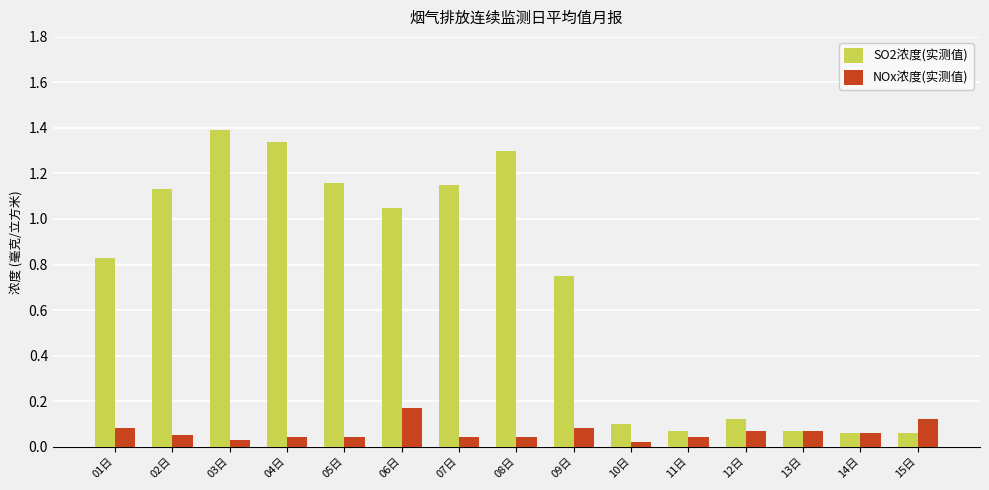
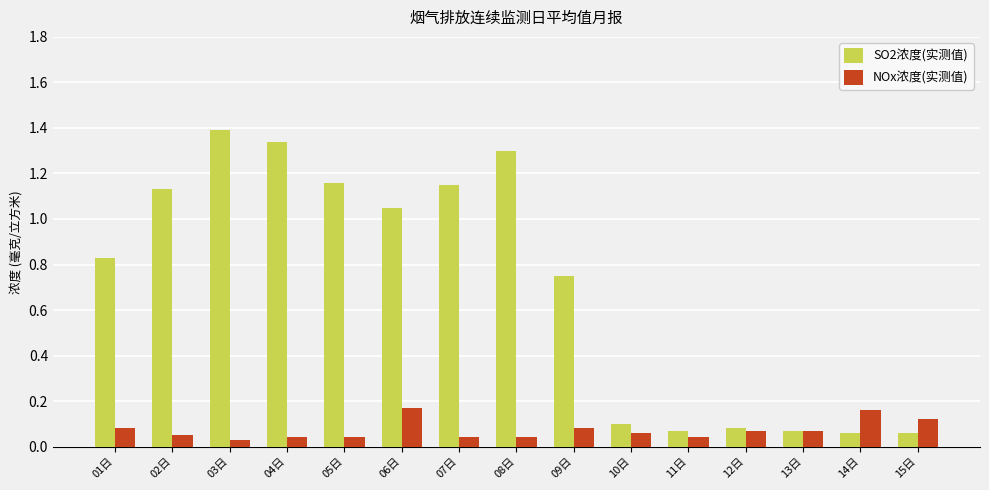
  {
    "SO2浓度(实测值)": {
      "01日": 0.83,
      "02日": 1.13,
      "03日": 1.39,
      "04日": 1.34,
      "05日": 1.16,
      "06日": 1.05,
      "07日": 1.15,
      "08日": 1.30,
      "09日": 0.75,
      "10日": 0.10,
      "11日": 0.07,
-     "12日": 0.12,
+     "12日": 0.08,
      "13日": 0.07,
      "14日": 0.06,
      "15日": 0.06
    },
    "NOx浓度(实测值)": {
      "01日": 0.08,
      "02日": 0.05,
      "03日": 0.03,
      "04日": 0.04,
      "05日": 0.04,
      "06日": 0.17,
      "07日": 0.04,
      "08日": 0.04,
      "09日": 0.08,
-     "10日": 0.02,
+     "10日": 0.06,
      "11日": 0.04,
      "12日": 0.07,
      "13日": 0.07,
-     "14日": 0.06,
+     "14日": 0.16,
      "15日": 0.12
    }
  }
